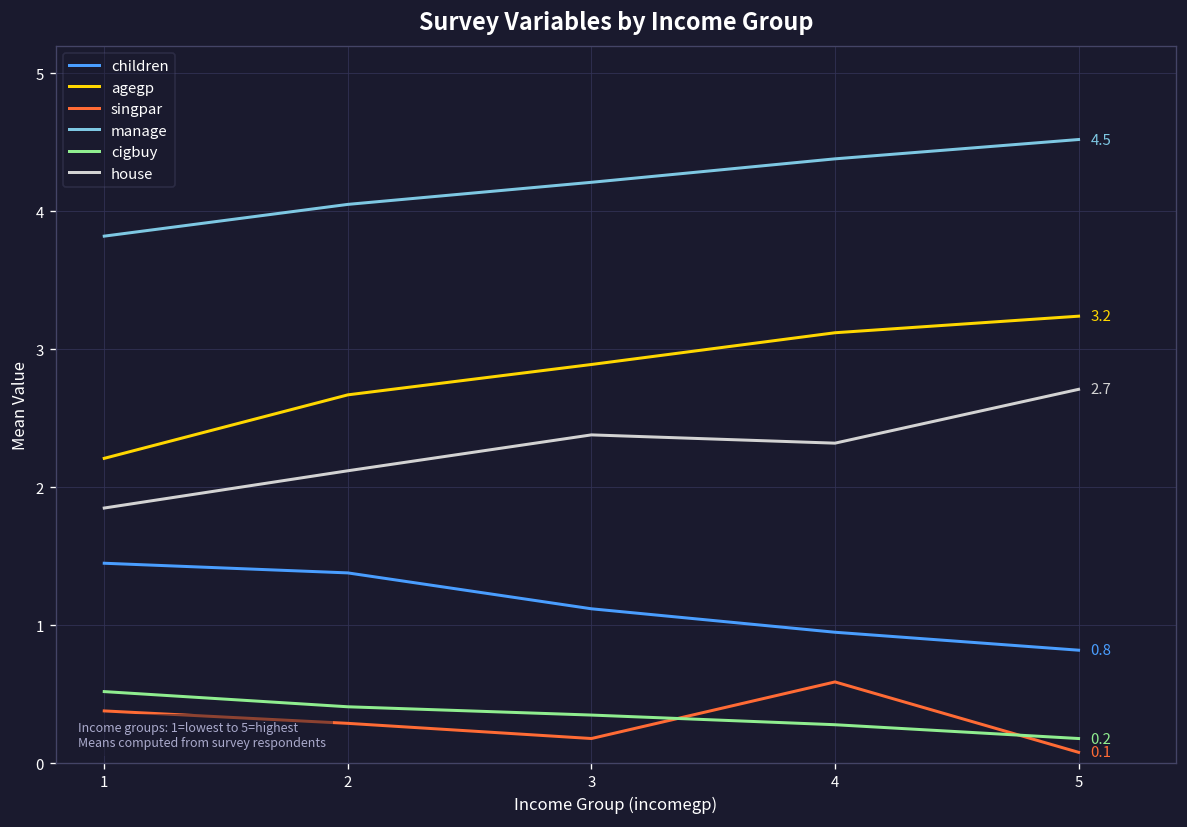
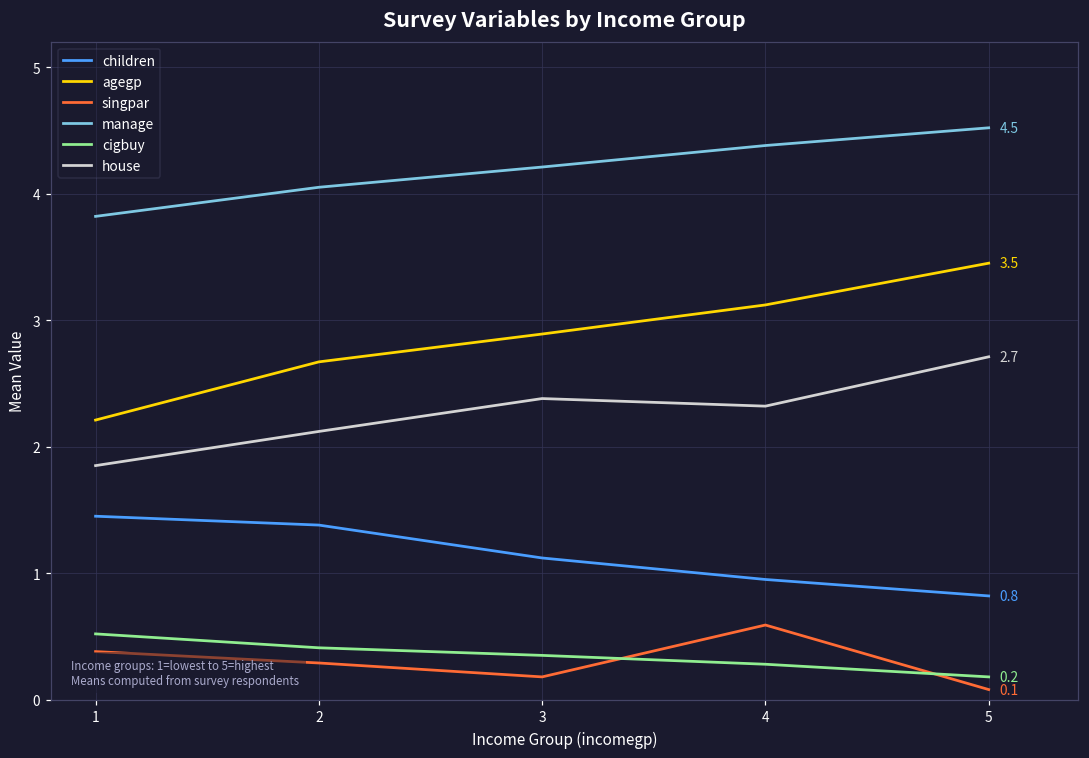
  {
    "children": {
      "5": 0.8
    },
    "agegp": {
-     "5": 3.2
+     "5": 3.5
    },
    "singpar": {
      "5": 0.1
    },
    "manage": {
      "5": 4.5
    },
    "cigbuy": {
      "5": 0.2
    },
    "house": {
      "5": 2.7
    }
  }
